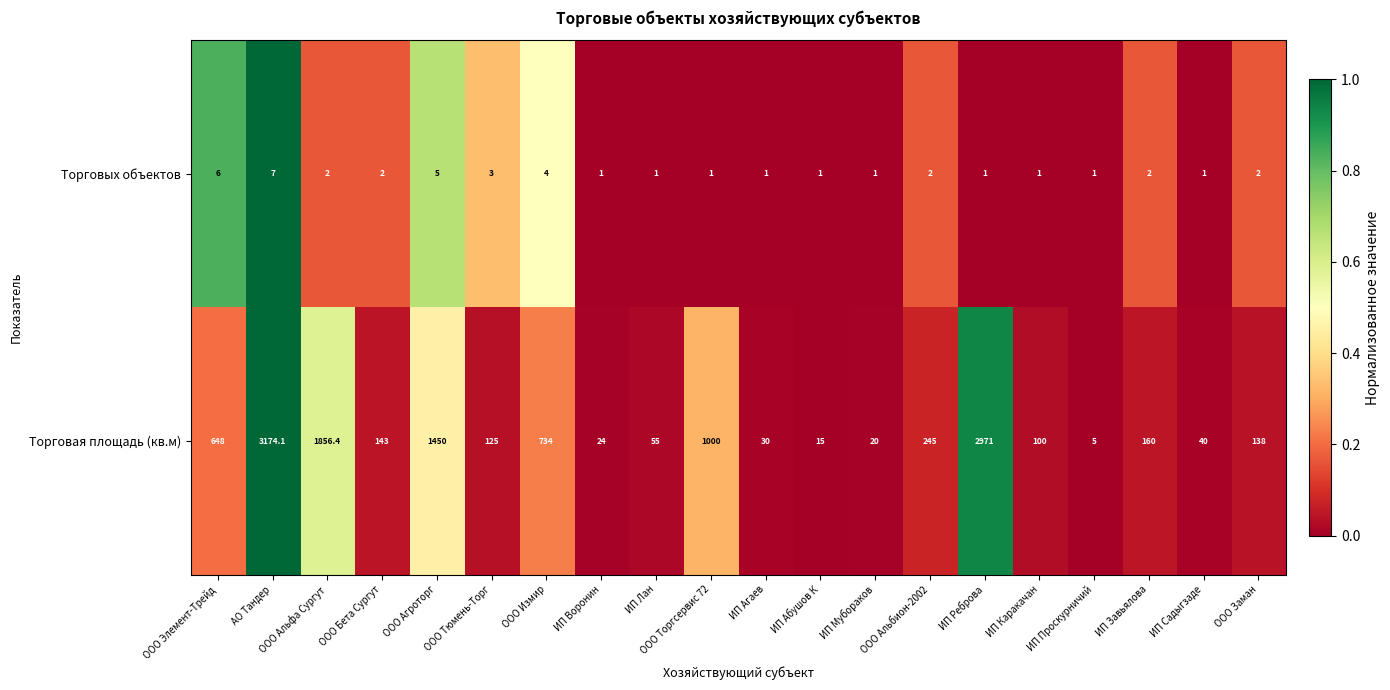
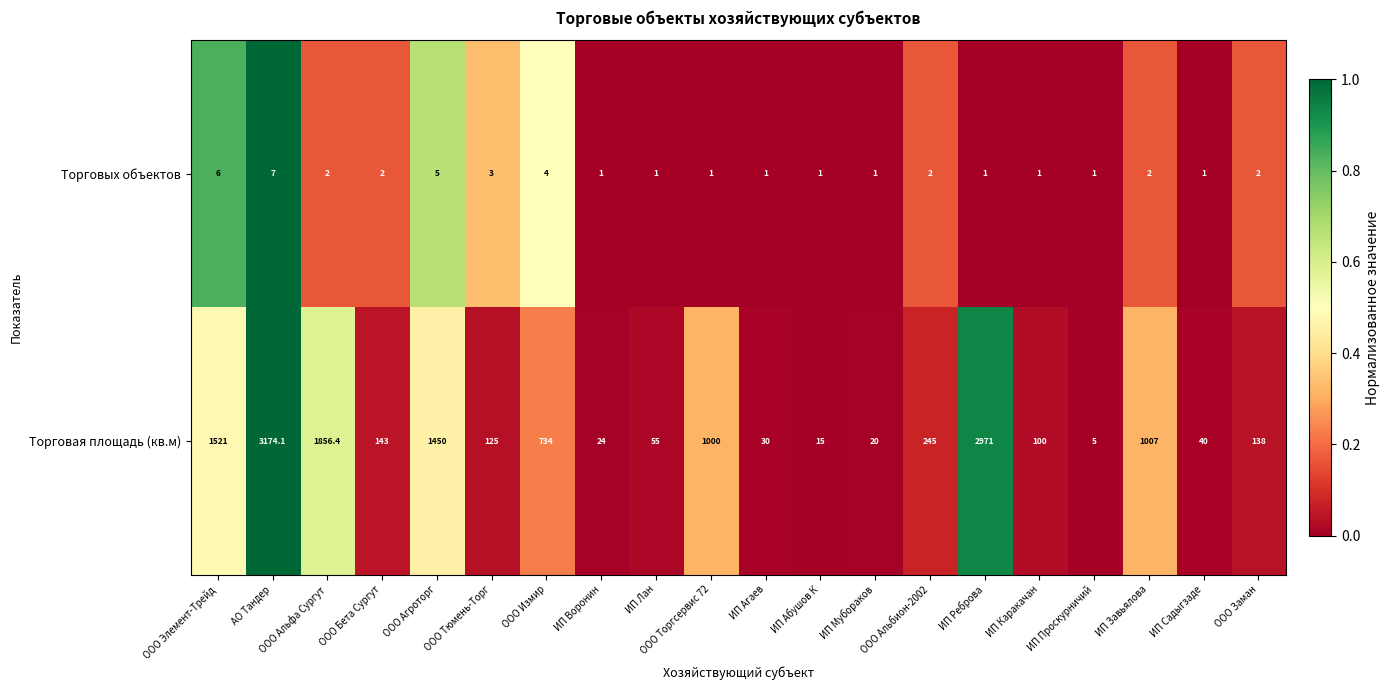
  {
    "Торговых объектов": {
      "ООО Элемент-Трейд": 6,
      "АО Тандер": 7,
      "ООО Альфа Сургут": 2,
      "ООО Бета Сургут": 2,
      "ООО Агроторг": 5,
      "ООО Тюмень-Торг": 3,
      "ООО Измир": 4,
      "ИП Воронин": 1,
      "ИП Лан": 1,
      "ООО Торгсервис 72": 1,
      "ИП Агаев": 1,
      "ИП Абушов К": 1,
      "ИП Мубораков": 1,
      "ООО Альбион-2002": 2,
      "ИП Реброва": 1,
      "ИП Каракачан": 1,
      "ИП Проскурничий": 1,
      "ИП Завьялова": 2,
      "ИП Садыгзаде": 1,
      "ООО Заман": 2
    },
    "Торговая площадь (кв.м)": {
-     "ООО Элемент-Трейд": 648,
+     "ООО Элемент-Трейд": 1521,
      "АО Тандер": 3174.1,
      "ООО Альфа Сургут": 1856.4,
      "ООО Бета Сургут": 143,
      "ООО Агроторг": 1450,
      "ООО Тюмень-Торг": 125,
      "ООО Измир": 734,
      "ИП Воронин": 24,
      "ИП Лан": 55,
      "ООО Торгсервис 72": 1000,
      "ИП Агаев": 30,
      "ИП Абушов К": 15,
      "ИП Мубораков": 20,
      "ООО Альбион-2002": 245,
      "ИП Реброва": 2971,
      "ИП Каракачан": 100,
      "ИП Проскурничий": 5,
-     "ИП Завьялова": 160,
+     "ИП Завьялова": 1007,
      "ИП Садыгзаде": 40,
      "ООО Заман": 138
    }
  }
